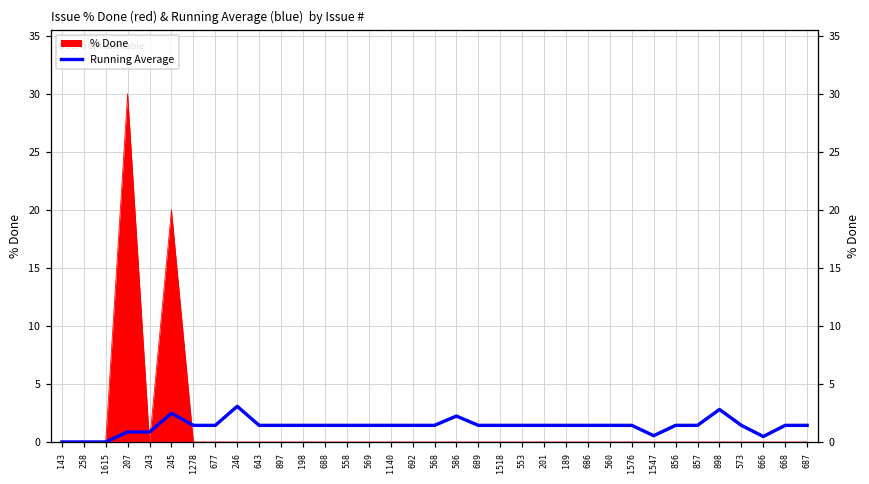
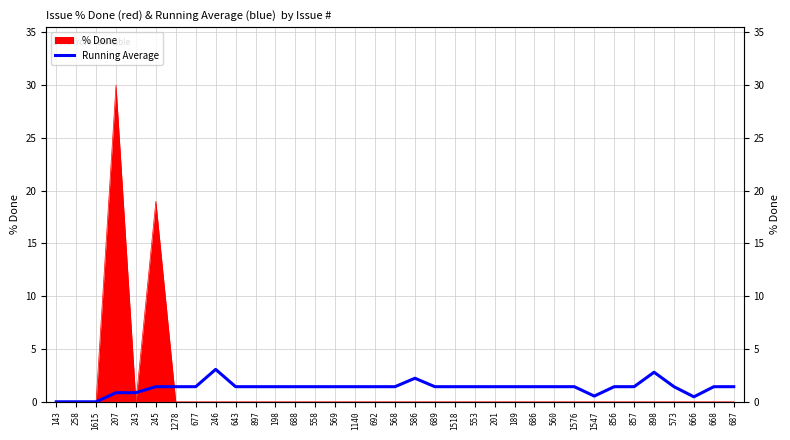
  {
    "% Done": {
      "207": 30,
      "243": 0,
-     "245": 20,
+     "245": 19,
      "1278": 0,
      "677": 0,
      "246": 0,
      "643": 0,
      "897": 0,
      "198": 0,
      "688": 0,
      "558": 0,
      "569": 0,
      "1140": 0,
      "692": 0,
      "568": 0,
      "586": 0,
      "689": 0,
      "1518": 0,
      "553": 0,
      "201": 0,
      "189": 0,
      "686": 0,
      "560": 0,
      "1576": 0,
      "1547": 0,
      "856": 0,
      "857": 0,
      "898": 0,
      "573": 0,
      "666": 0,
      "668": 0,
      "687": 0
    },
    "Running Average": {
      "207": 0.9,
      "243": 0.9,
-     "245": 2.5,
+     "245": 1.4,
      "1278": 1.4,
      "677": 1.4,
      "246": 3.1,
      "643": 1.4,
      "897": 1.4,
      "198": 1.4,
      "688": 1.4,
      "558": 1.4,
      "569": 1.4,
      "1140": 1.4,
      "692": 1.4,
      "568": 1.4,
      "586": 2.2,
      "689": 1.4,
      "1518": 1.4,
      "553": 1.4,
      "201": 1.4,
      "189": 1.4,
      "686": 1.4,
      "560": 1.4,
      "1576": 1.4,
      "1547": 0.5,
      "856": 1.4,
      "857": 1.4,
      "898": 2.8,
      "573": 1.4,
      "666": 0.5,
      "668": 1.4,
      "687": 1.4
    }
  }
